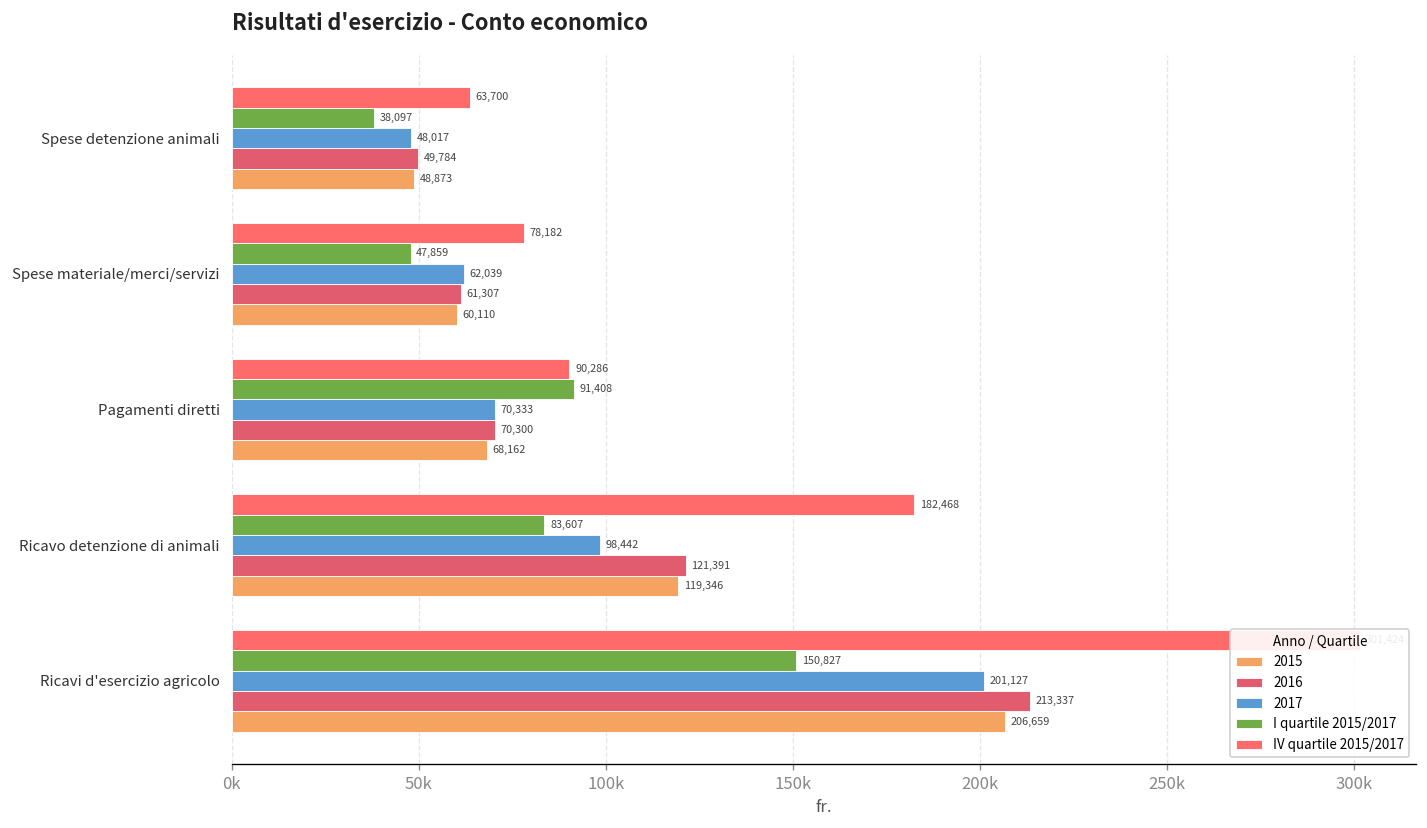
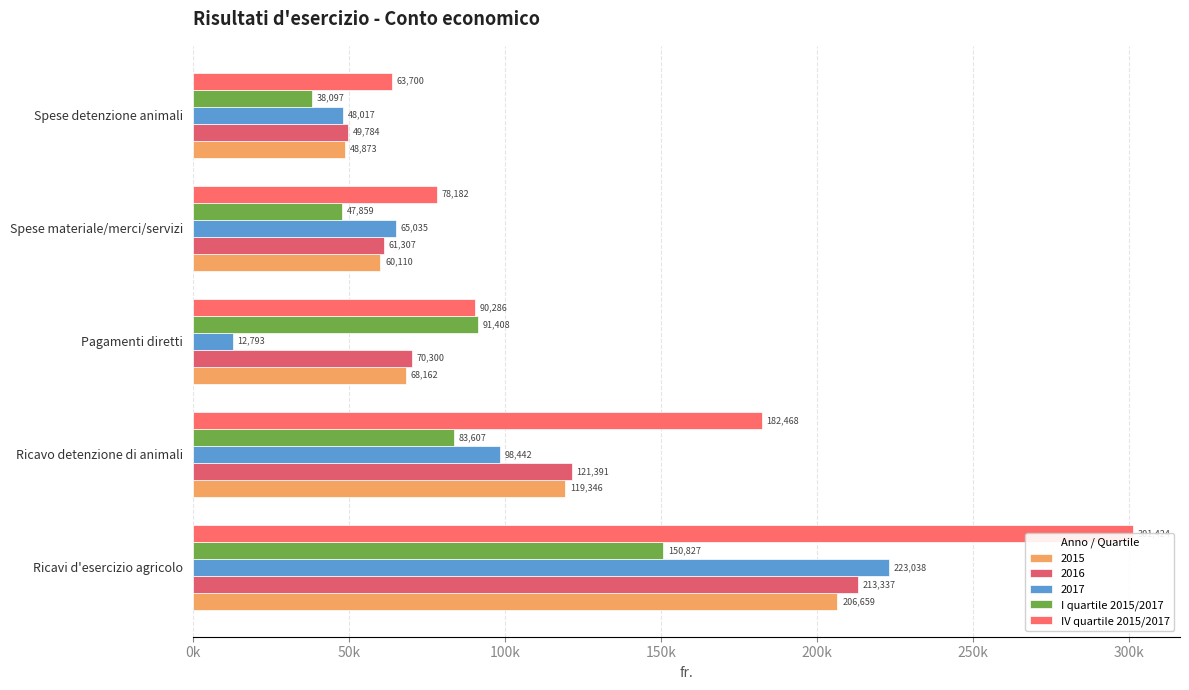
  {
    "2017": {
      "Spese detenzione animali": "48,017",
-     "Spese materiale/merci/servizi": "62,039",
-     "Pagamenti diretti": "70,333",
+     "Spese materiale/merci/servizi": "65,035",
+     "Pagamenti diretti": "12,793",
      "Ricavo detenzione di animali": "98,442",
-     "Ricavi d'esercizio agricolo": "201,127"
+     "Ricavi d'esercizio agricolo": "223,038"
    },
    "I quartile 2015/2017": {
      "Spese detenzione animali": "38,097",
      "Spese materiale/merci/servizi": "47,859",
      "Pagamenti diretti": "91,408",
      "Ricavo detenzione di animali": "83,607",
      "Ricavi d'esercizio agricolo": "150,827"
    }
  }
